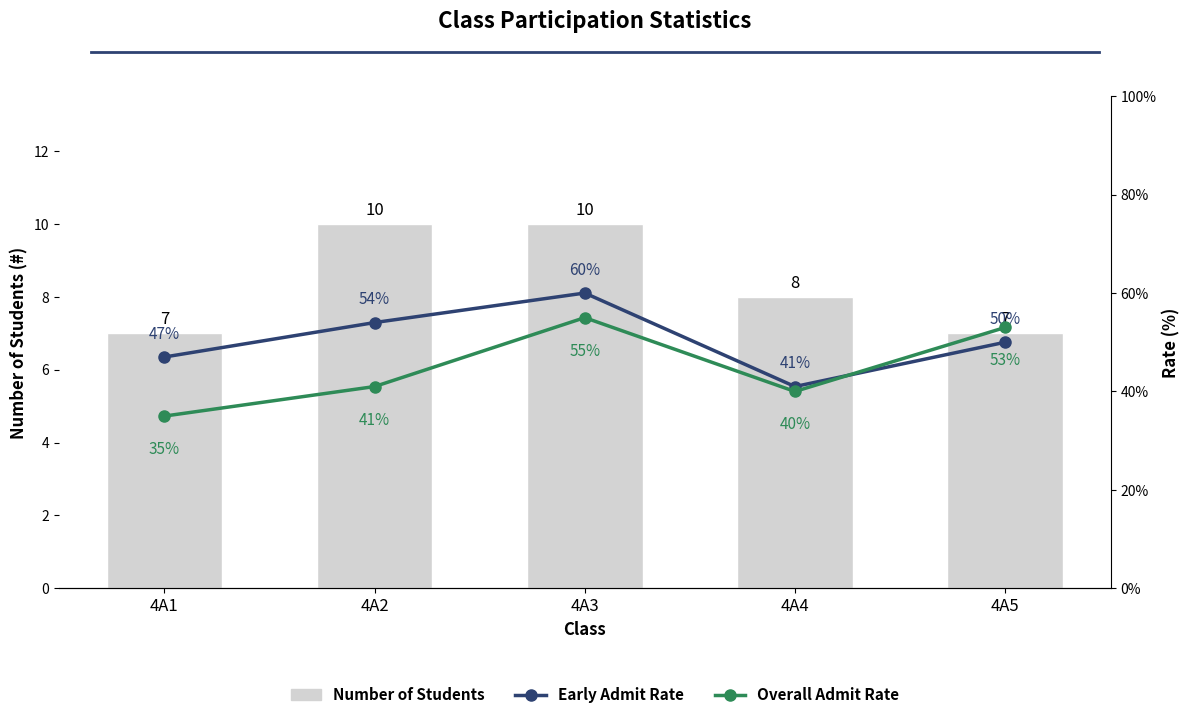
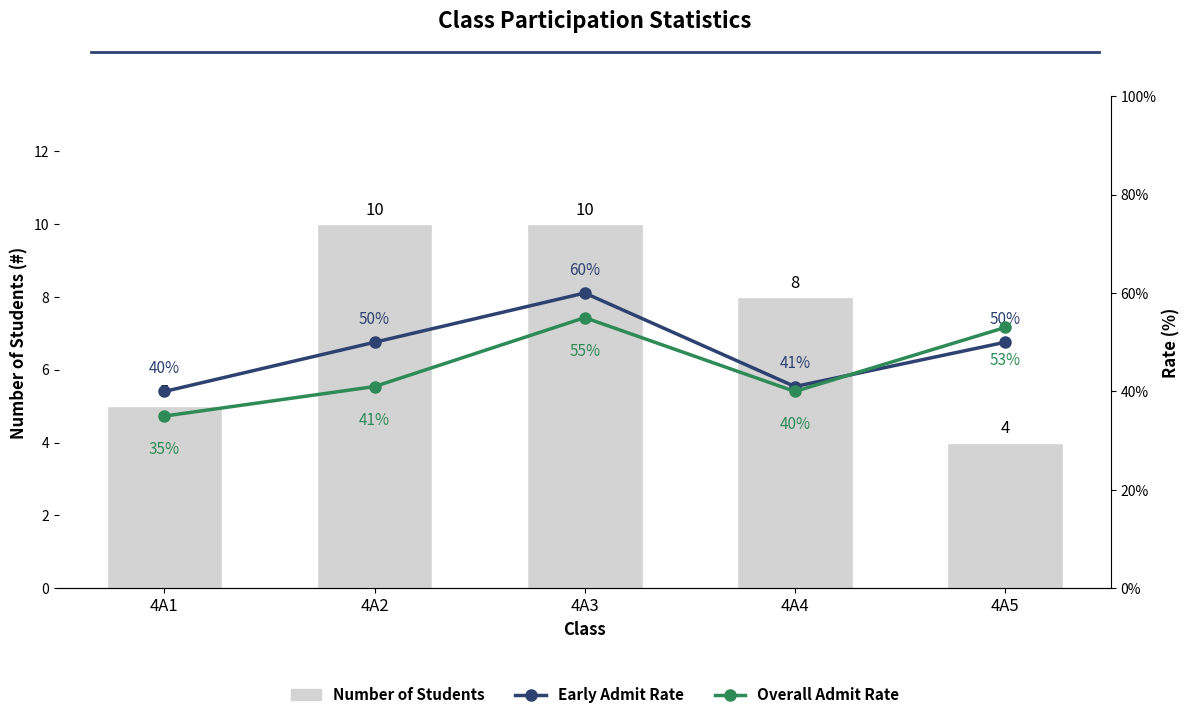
  {
    "Number of Students": {
-     "4A1": "7",
+     "4A1": "5",
      "4A2": "10",
      "4A3": "10",
      "4A4": "8",
-     "4A5": "7"
+     "4A5": "4"
    },
    "Early Admit Rate": {
-     "4A1": "47%",
-     "4A2": "54%",
+     "4A1": "40%",
+     "4A2": "50%",
      "4A3": "60%",
      "4A4": "41%"
    },
    "Overall Admit Rate": {
      "4A1": "35%",
      "4A2": "41%",
      "4A3": "55%",
      "4A4": "40%",
      "4A5": "53%"
    }
  }
